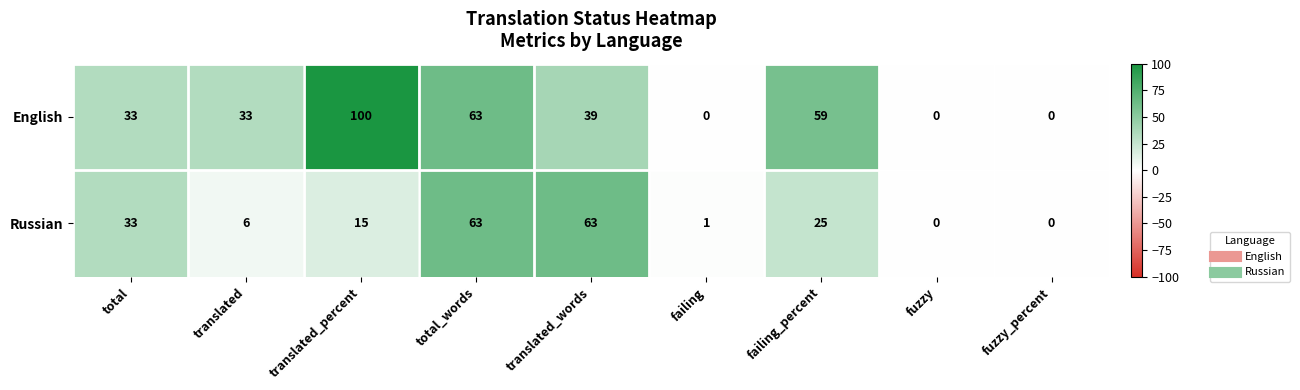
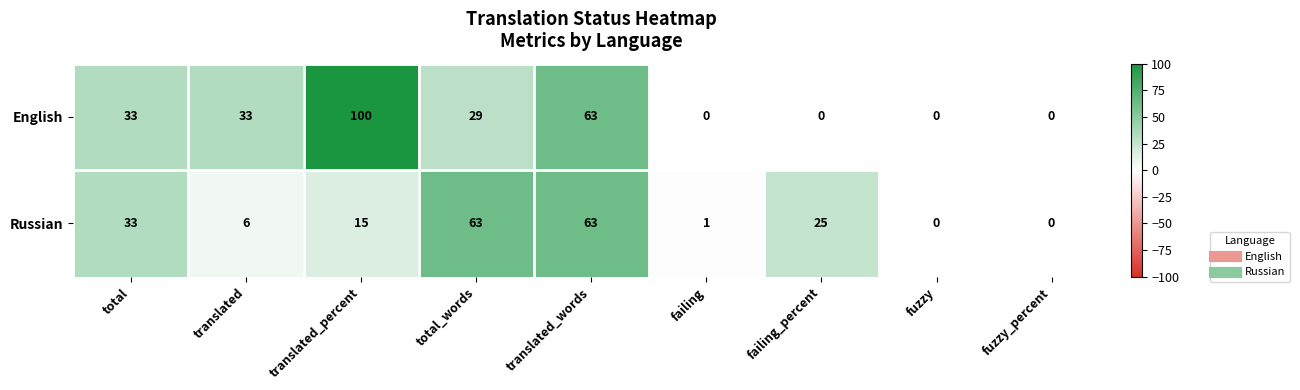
  {
    "English": {
      "total": 33,
      "translated": 33,
      "translated_percent": 100,
-     "total_words": 63,
-     "translated_words": 39,
+     "total_words": 29,
+     "translated_words": 63,
      "failing": 0,
-     "failing_percent": 59,
+     "failing_percent": 0,
      "fuzzy": 0,
      "fuzzy_percent": 0
    },
    "Russian": {
      "total": 33,
      "translated": 6,
      "translated_percent": 15,
      "total_words": 63,
      "translated_words": 63,
      "failing": 1,
      "failing_percent": 25,
      "fuzzy": 0,
      "fuzzy_percent": 0
    }
  }
